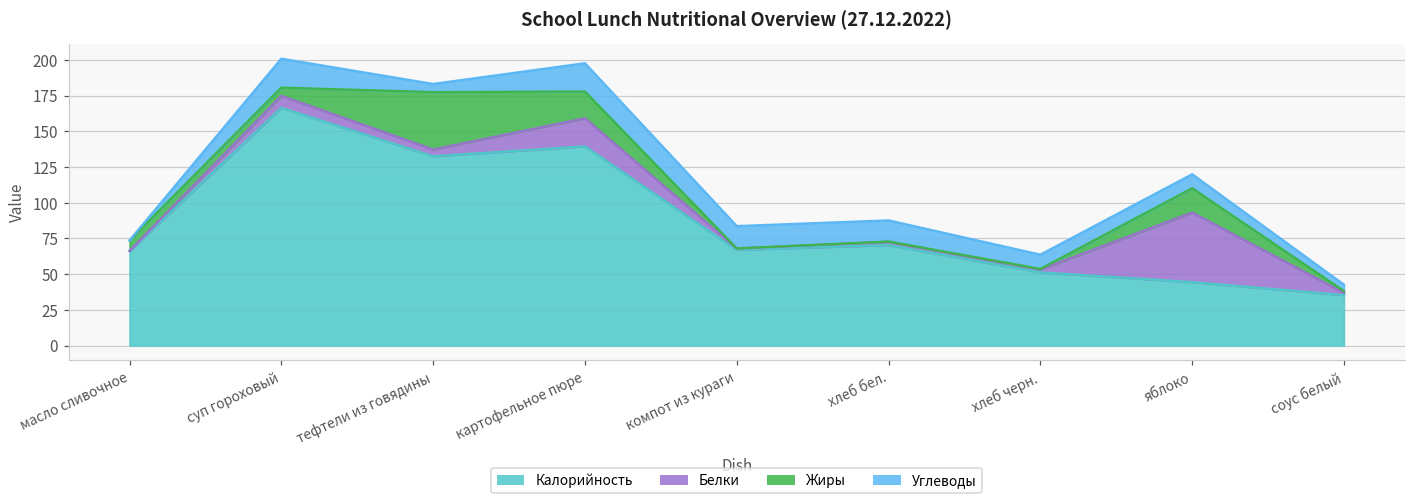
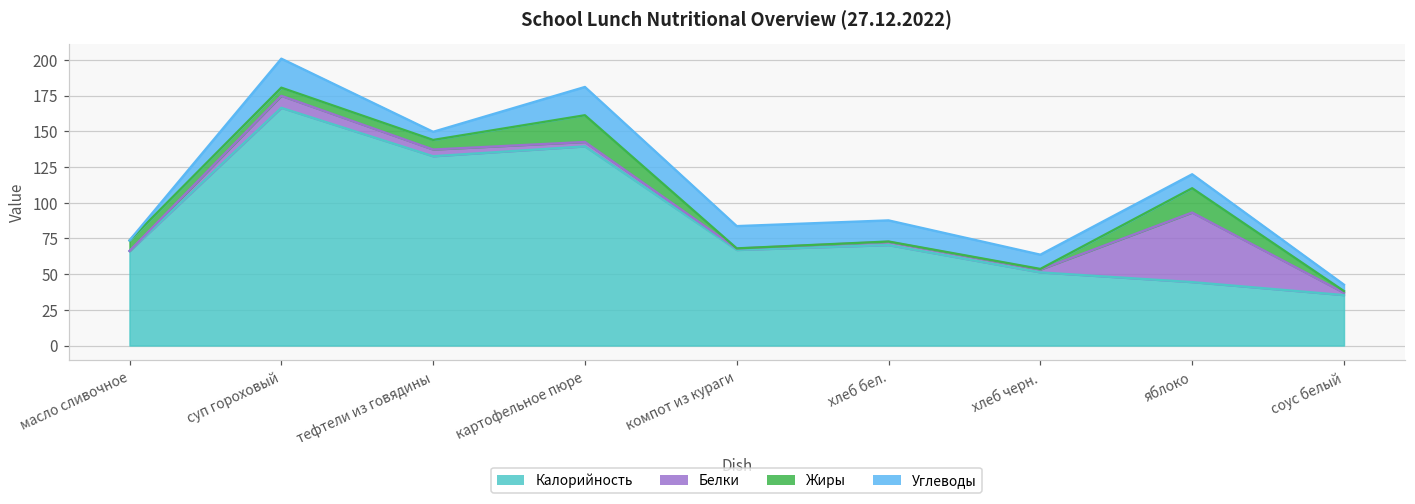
  {
    "Белки": {
      "суп гороховый": 8,
      "тефтели из говядины": 5,
-     "картофельное пюре": 20,
+     "картофельное пюре": 3,
      "яблоко": 49
    },
    "Жиры": {
      "суп гороховый": 6,
-     "тефтели из говядины": 40,
+     "тефтели из говядины": 7,
      "картофельное пюре": 19,
      "яблоко": 17
    }
  }
